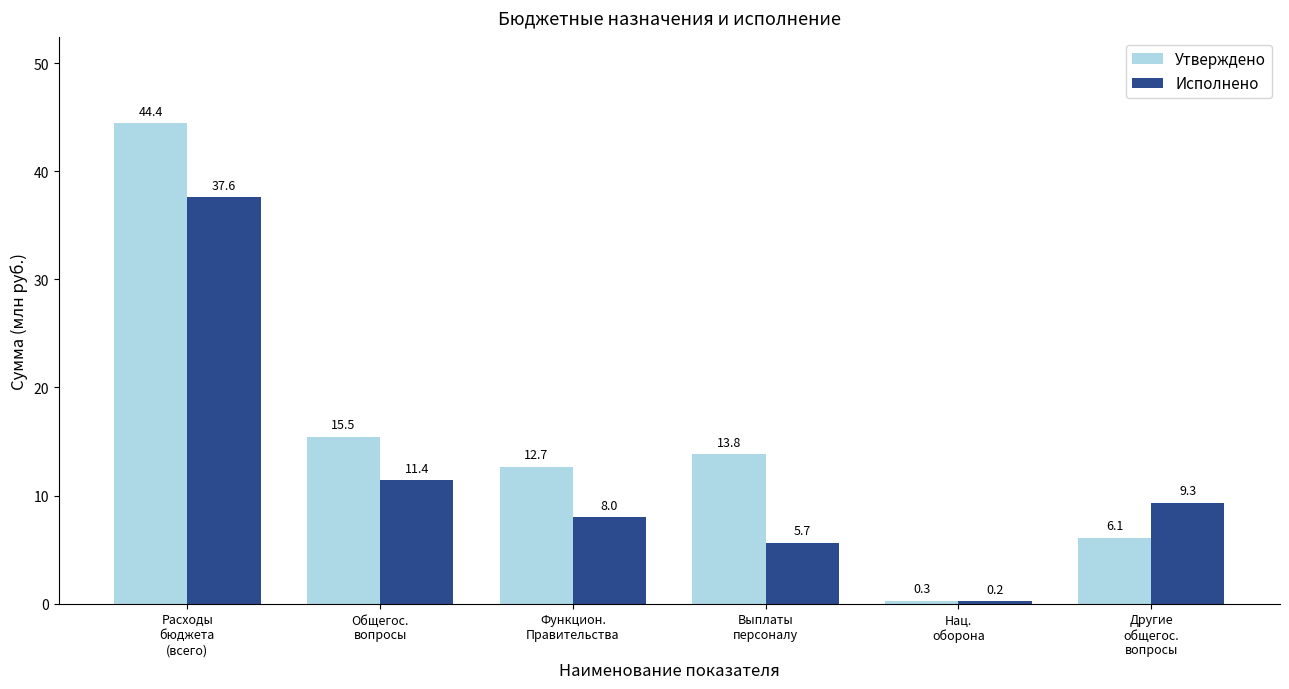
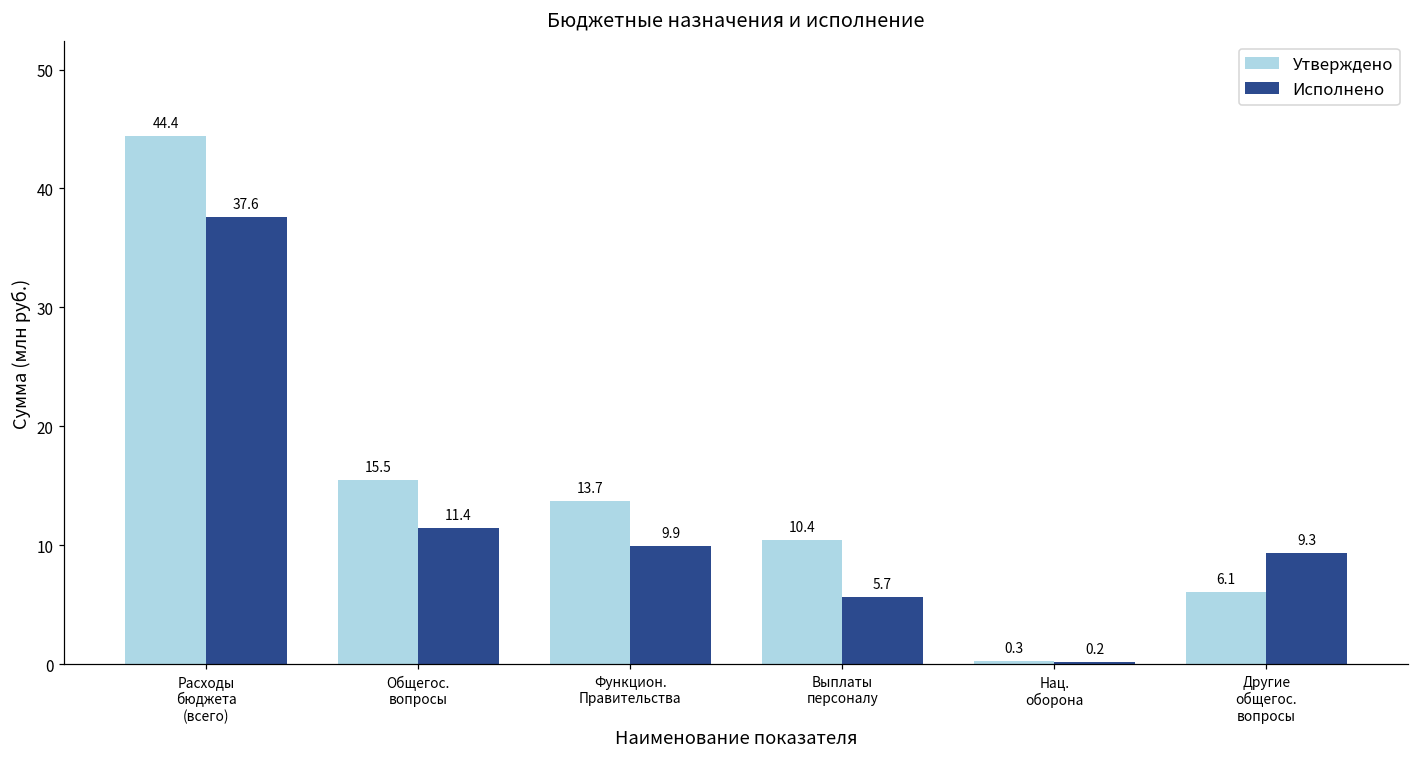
  {
    "Утверждено": {
      "Расходы бюджета (всего)": 44.4,
      "Общегос. вопросы": 15.5,
-     "Функцион. Правительства": 12.7,
-     "Выплаты персоналу": 13.8,
+     "Функцион. Правительства": 13.7,
+     "Выплаты персоналу": 10.4,
      "Нац. оборона": 0.3,
      "Другие общегос. вопросы": 6.1
    },
    "Исполнено": {
      "Расходы бюджета (всего)": 37.6,
      "Общегос. вопросы": 11.4,
-     "Функцион. Правительства": 8.0,
+     "Функцион. Правительства": 9.9,
      "Выплаты персоналу": 5.7,
      "Нац. оборона": 0.2,
      "Другие общегос. вопросы": 9.3
    }
  }
